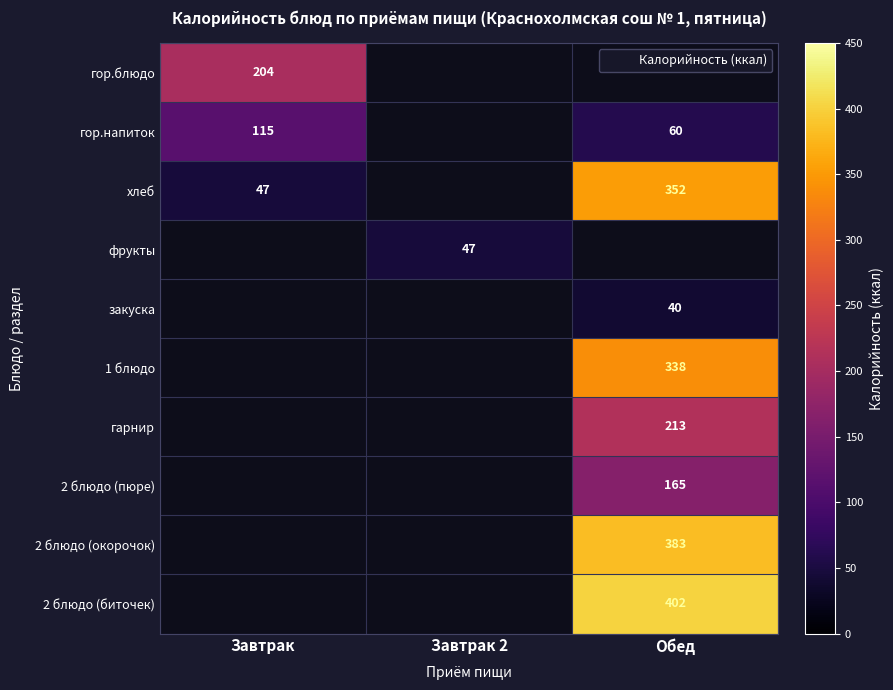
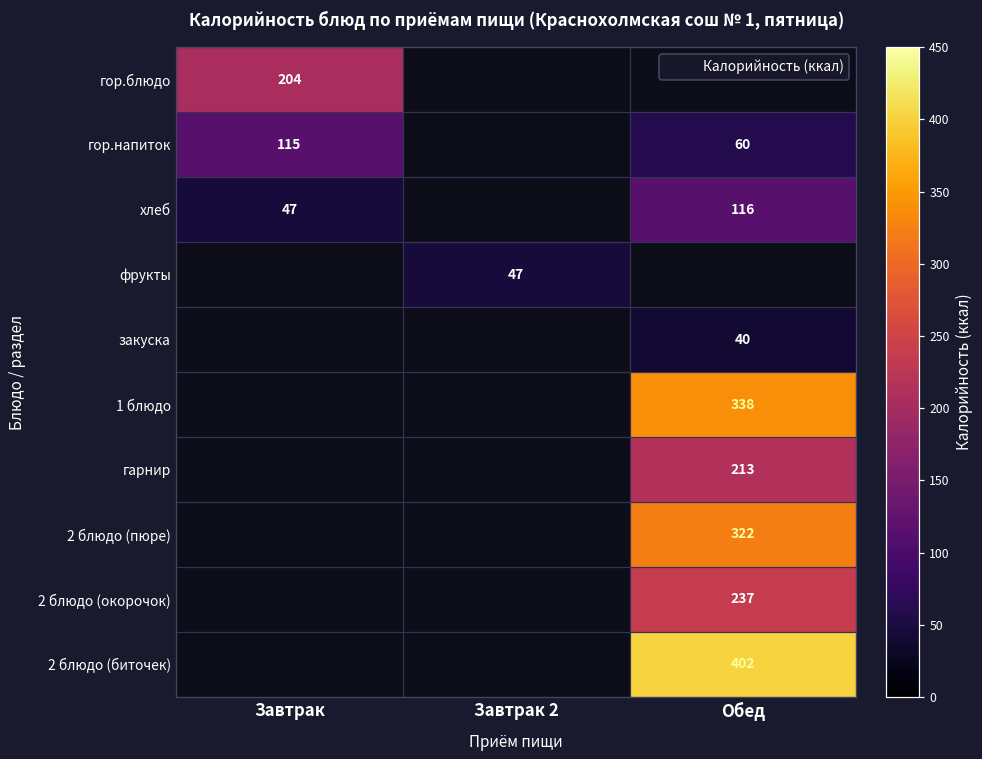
  {
    "гор.блюдо": {
      "Завтрак": 204
    },
    "гор.напиток": {
      "Завтрак": 115,
      "Обед": 60
    },
    "хлеб": {
      "Завтрак": 47,
-     "Обед": 352
+     "Обед": 116
    },
    "фрукты": {
      "Завтрак 2": 47
    },
    "закуска": {
      "Обед": 40
    },
    "1 блюдо": {
      "Обед": 338
    },
    "гарнир": {
      "Обед": 213
    },
    "2 блюдо (пюре)": {
-     "Обед": 165
+     "Обед": 322
    },
    "2 блюдо (окорочок)": {
-     "Обед": 383
+     "Обед": 237
    },
    "2 блюдо (биточек)": {
      "Обед": 402
    }
  }
